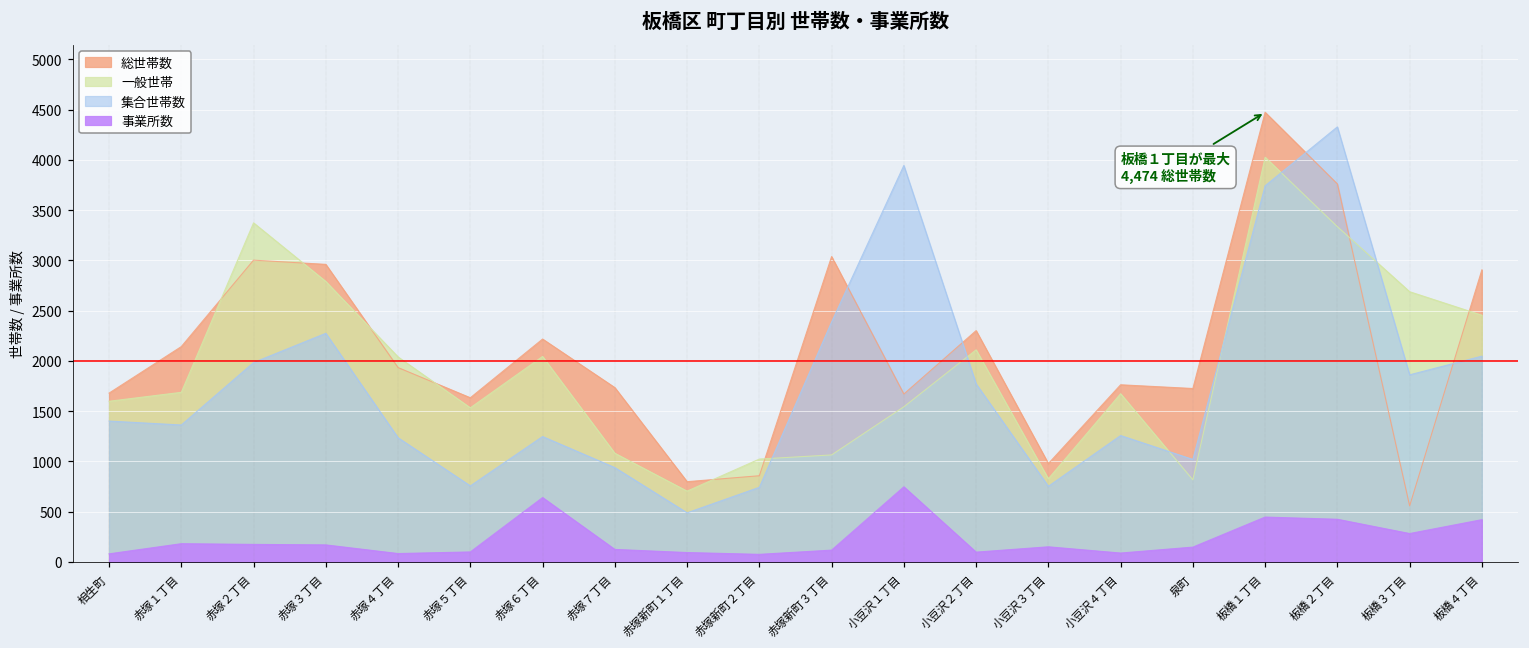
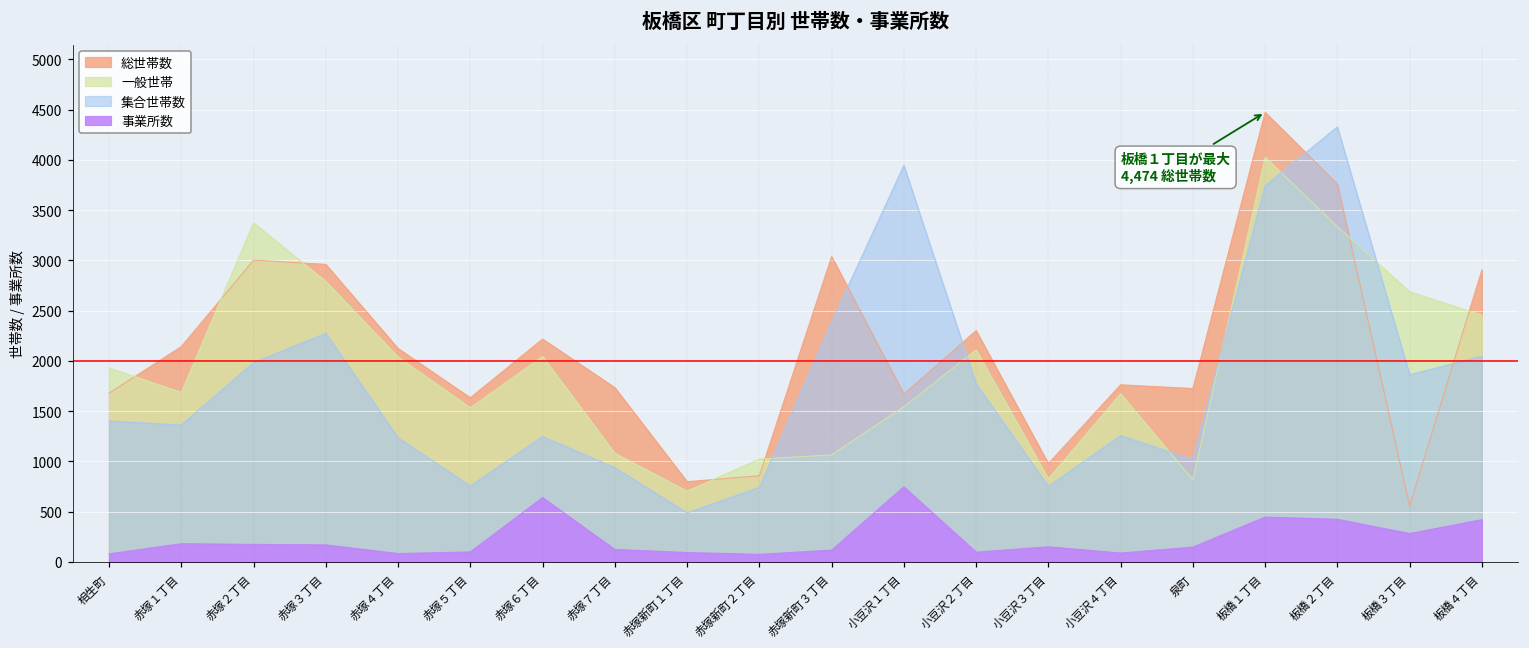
  {
    "総世帯数": {
      "相生町": 1700,
      "赤塚１丁目": 2100,
      "赤塚２丁目": 3000,
      "赤塚３丁目": 3000,
-     "赤塚４丁目": 1900,
+     "赤塚４丁目": 2100,
      "赤塚５丁目": 1600,
      "赤塚６丁目": 2200,
      "赤塚７丁目": 1700,
      "赤塚新町１丁目": 800,
      "赤塚新町２丁目": 900,
      "赤塚新町３丁目": 3000,
      "小豆沢１丁目": 1700,
      "小豆沢２丁目": 2300,
      "小豆沢３丁目": 1000,
      "小豆沢４丁目": 1800,
      "泉町": 1700,
      "板橋１丁目": 4500,
      "板橋２丁目": 3800,
      "板橋３丁目": 600,
      "板橋４丁目": 2900
    },
    "一般世帯": {
-     "相生町": 1600,
+     "相生町": 1900,
      "赤塚１丁目": 1700,
      "赤塚２丁目": 3400,
      "赤塚３丁目": 2800,
      "赤塚４丁目": 2000,
      "赤塚５丁目": 1500,
      "赤塚６丁目": 2000,
      "赤塚７丁目": 1100,
      "赤塚新町１丁目": 700,
      "赤塚新町２丁目": 1000,
      "赤塚新町３丁目": 1100,
      "小豆沢１丁目": 1500,
      "小豆沢２丁目": 2100,
      "小豆沢３丁目": 800,
      "小豆沢４丁目": 1700,
      "泉町": 800,
      "板橋２丁目": 3300,
      "板橋３丁目": 2700,
      "板橋４丁目": 2500
    },
    "集合世帯数": {
      "相生町": 1400,
      "赤塚１丁目": 1400,
      "赤塚２丁目": 2000,
      "赤塚３丁目": 2300,
      "赤塚４丁目": 1200,
      "赤塚５丁目": 800,
      "赤塚６丁目": 1200,
      "赤塚７丁目": 900,
      "赤塚新町１丁目": 500,
      "赤塚新町２丁目": 700,
      "赤塚新町３丁目": 2400,
      "小豆沢１丁目": 3900,
      "小豆沢２丁目": 1800,
      "小豆沢３丁目": 800,
      "小豆沢４丁目": 1300,
      "泉町": 1000,
      "板橋１丁目": 3700,
      "板橋２丁目": 4300,
      "板橋３丁目": 1900,
      "板橋４丁目": 2000
    },
    "事業所数": {
      "相生町": 100,
      "赤塚１丁目": 200,
      "赤塚２丁目": 200,
      "赤塚３丁目": 200,
      "赤塚４丁目": 100,
      "赤塚５丁目": 100,
      "赤塚６丁目": 600,
      "赤塚７丁目": 100,
      "赤塚新町１丁目": 100,
      "赤塚新町２丁目": 100,
      "赤塚新町３丁目": 100,
      "小豆沢１丁目": 700,
      "小豆沢２丁目": 100,
      "小豆沢３丁目": 200,
      "小豆沢４丁目": 100,
      "泉町": 100,
      "板橋１丁目": 400,
      "板橋２丁目": 400,
      "板橋３丁目": 300,
      "板橋４丁目": 400
    }
  }
